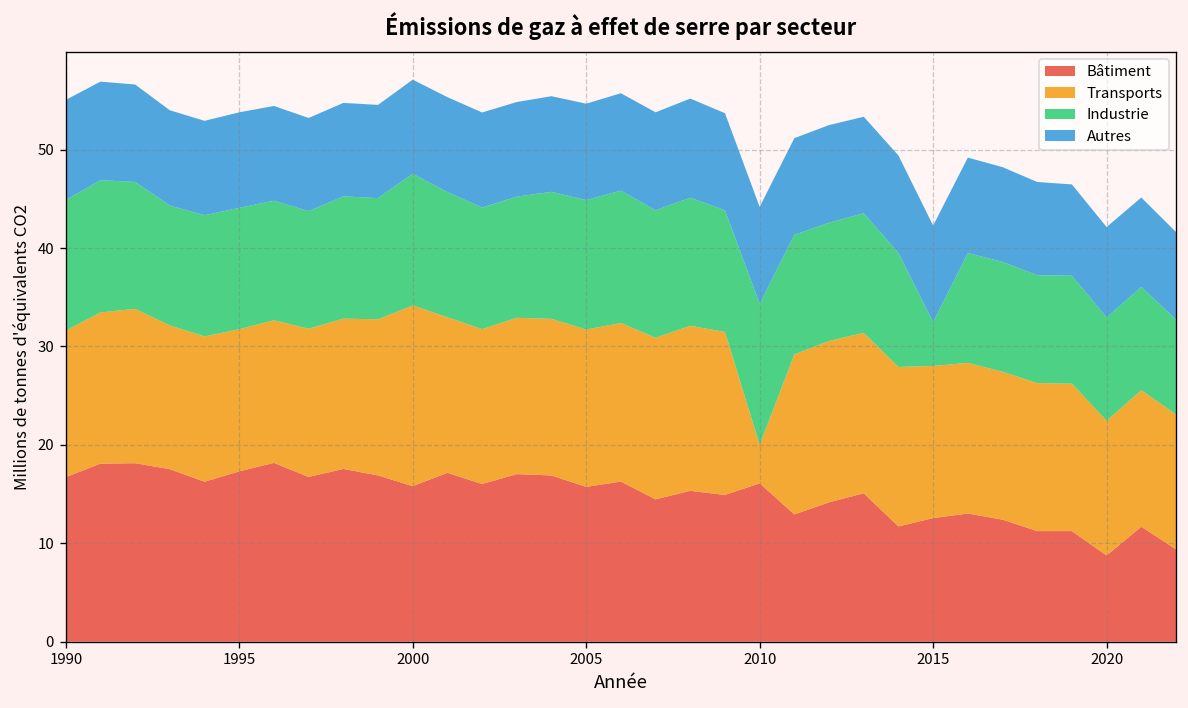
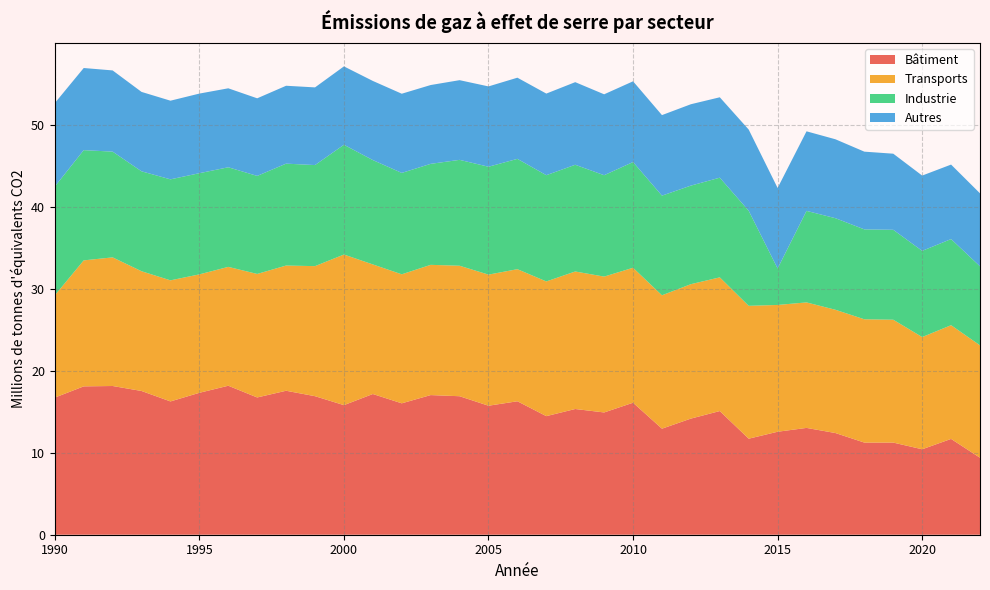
  {
    "Bâtiment": {
      "1990": 17,
      "1995": 17,
      "2000": 16,
      "2005": 16,
      "2010": 16,
      "2015": 13,
-     "2020": 9
+     "2020": 10
    },
    "Transports": {
-     "1990": 15,
+     "1990": 12,
      "1995": 14,
      "2000": 18,
      "2005": 16,
-     "2010": 4,
+     "2010": 16,
      "2015": 15,
      "2020": 14
    },
    "Industrie": {
      "1990": 13,
      "1995": 12,
      "2000": 13,
      "2005": 13,
-     "2010": 14,
+     "2010": 13,
      "2015": 4,
      "2020": 11
    },
    "Autres": {
      "1990": 10,
      "1995": 10,
      "2000": 10,
      "2005": 10,
      "2010": 10,
      "2015": 10,
      "2020": 9
    }
  }
